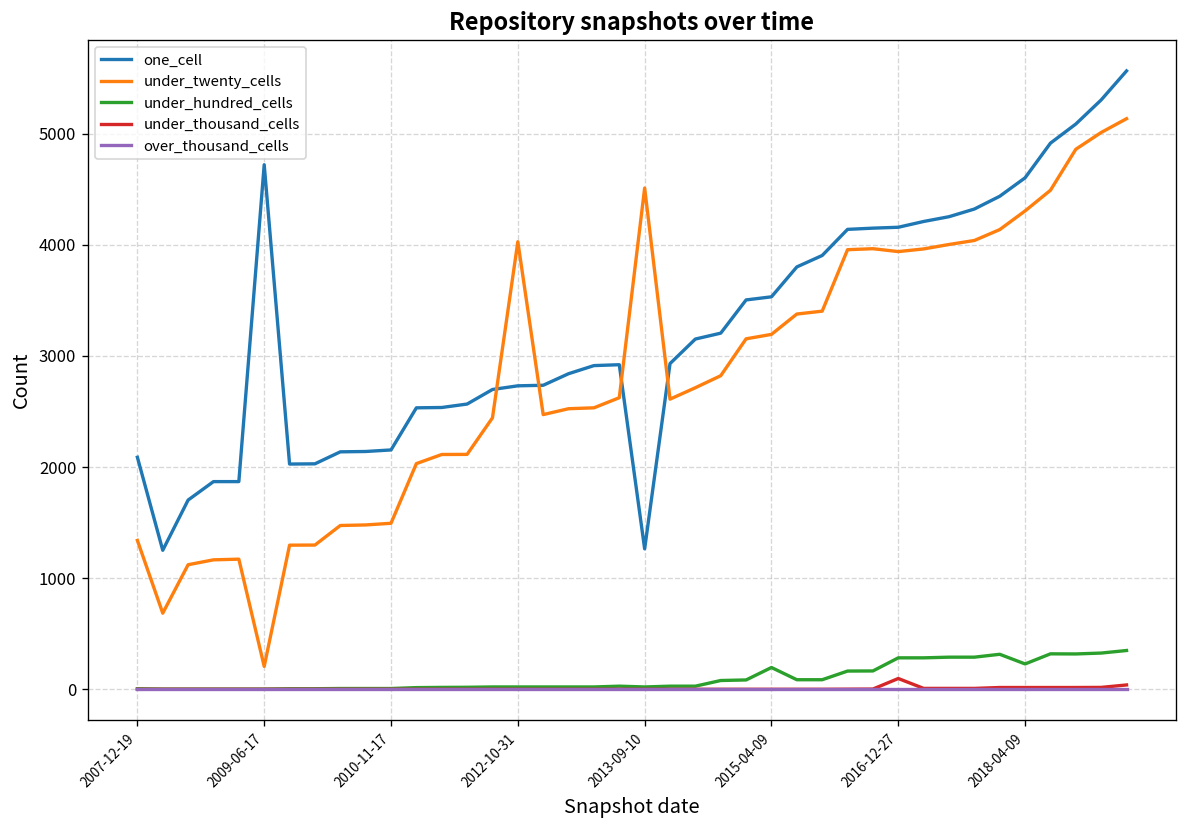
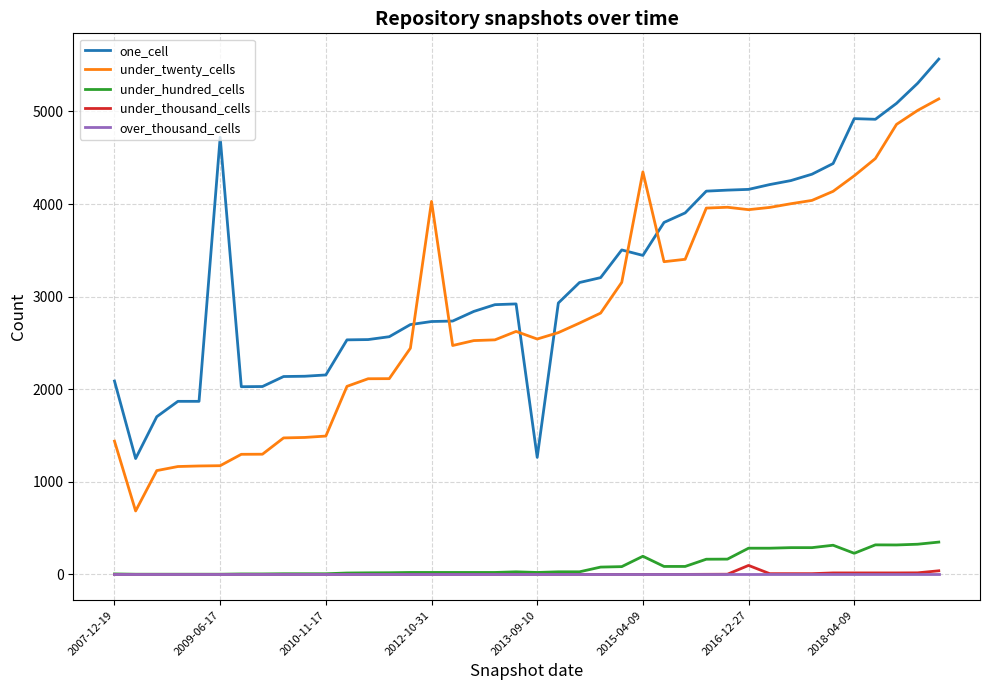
  {
    "one_cell": {
      "2007-12-19": 2100,
      "2010-11-17": 2200,
      "2012-10-31": 2700,
      "2013-09-10": 1300,
-     "2015-04-09": 3500,
+     "2015-04-09": 3400,
      "2016-12-27": 4200,
-     "2018-04-09": 4600
+     "2018-04-09": 4900
    },
    "under_twenty_cells": {
-     "2007-12-19": 1300,
-     "2009-06-17": 200,
+     "2007-12-19": 1400,
+     "2009-06-17": 1200,
      "2010-11-17": 1500,
      "2012-10-31": 4000,
-     "2013-09-10": 4500,
-     "2015-04-09": 3200,
+     "2013-09-10": 2500,
+     "2015-04-09": 4300,
      "2016-12-27": 3900,
      "2018-04-09": 4300
    },
    "under_hundred_cells": {
      "2015-04-09": 200,
      "2016-12-27": 300,
      "2018-04-09": 200
    },
    "under_thousand_cells": {
      "2016-12-27": 100
    },
    "over_thousand_cells": {
      "2016-12-27": 0
    }
  }
